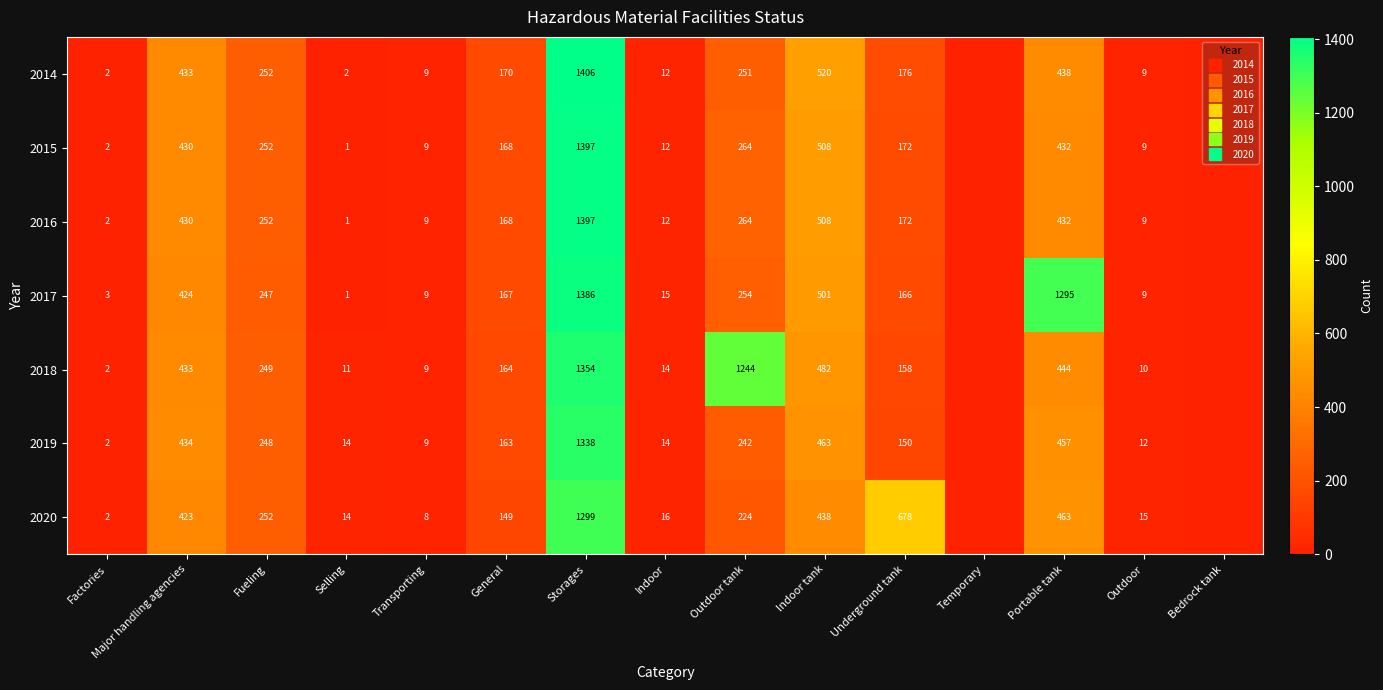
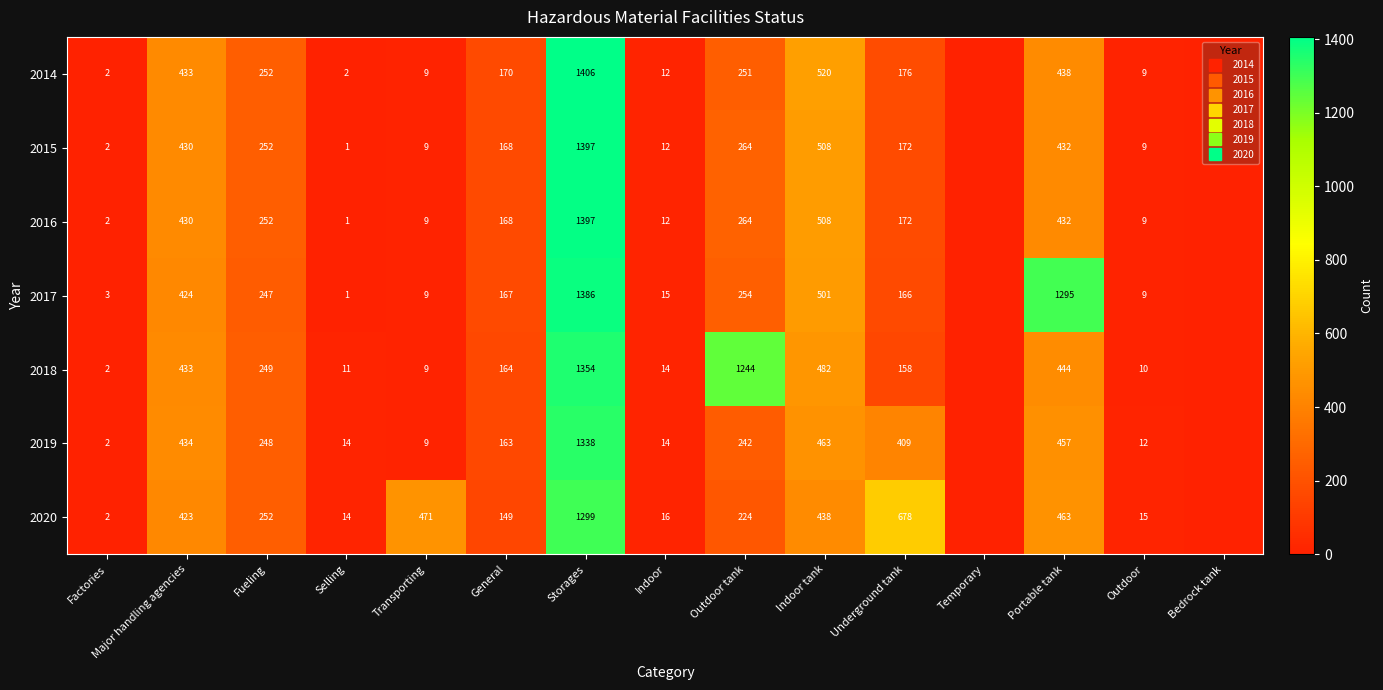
  {
    "2014": {
      "Factories": 2,
      "Major handling agencies": 433,
      "Fueling": 252,
      "Selling": 2,
      "Transporting": 9,
      "General": 170,
      "Storages": 1406,
      "Indoor": 12,
      "Outdoor tank": 251,
      "Indoor tank": 520,
      "Underground tank": 176,
      "Portable tank": 438,
      "Outdoor": 9
    },
    "2015": {
      "Factories": 2,
      "Major handling agencies": 430,
      "Fueling": 252,
      "Selling": 1,
      "Transporting": 9,
      "General": 168,
      "Storages": 1397,
      "Indoor": 12,
      "Outdoor tank": 264,
      "Indoor tank": 508,
      "Underground tank": 172,
      "Portable tank": 432,
      "Outdoor": 9
    },
    "2016": {
      "Factories": 2,
      "Major handling agencies": 430,
      "Fueling": 252,
      "Selling": 1,
      "Transporting": 9,
      "General": 168,
      "Storages": 1397,
      "Indoor": 12,
      "Outdoor tank": 264,
      "Indoor tank": 508,
      "Underground tank": 172,
      "Portable tank": 432,
      "Outdoor": 9
    },
    "2017": {
      "Factories": 3,
      "Major handling agencies": 424,
      "Fueling": 247,
      "Selling": 1,
      "Transporting": 9,
      "General": 167,
      "Storages": 1386,
      "Indoor": 15,
      "Outdoor tank": 254,
      "Indoor tank": 501,
      "Underground tank": 166,
      "Portable tank": 1295,
      "Outdoor": 9
    },
    "2018": {
      "Factories": 2,
      "Major handling agencies": 433,
      "Fueling": 249,
      "Selling": 11,
      "Transporting": 9,
      "General": 164,
      "Storages": 1354,
      "Indoor": 14,
      "Outdoor tank": 1244,
      "Indoor tank": 482,
      "Underground tank": 158,
      "Portable tank": 444,
      "Outdoor": 10
    },
    "2019": {
      "Factories": 2,
      "Major handling agencies": 434,
      "Fueling": 248,
      "Selling": 14,
      "Transporting": 9,
      "General": 163,
      "Storages": 1338,
      "Indoor": 14,
      "Outdoor tank": 242,
      "Indoor tank": 463,
-     "Underground tank": 150,
+     "Underground tank": 409,
      "Portable tank": 457,
      "Outdoor": 12
    },
    "2020": {
      "Factories": 2,
      "Major handling agencies": 423,
      "Fueling": 252,
      "Selling": 14,
-     "Transporting": 8,
+     "Transporting": 471,
      "General": 149,
      "Storages": 1299,
      "Indoor": 16,
      "Outdoor tank": 224,
      "Indoor tank": 438,
      "Underground tank": 678,
      "Portable tank": 463,
      "Outdoor": 15
    }
  }
